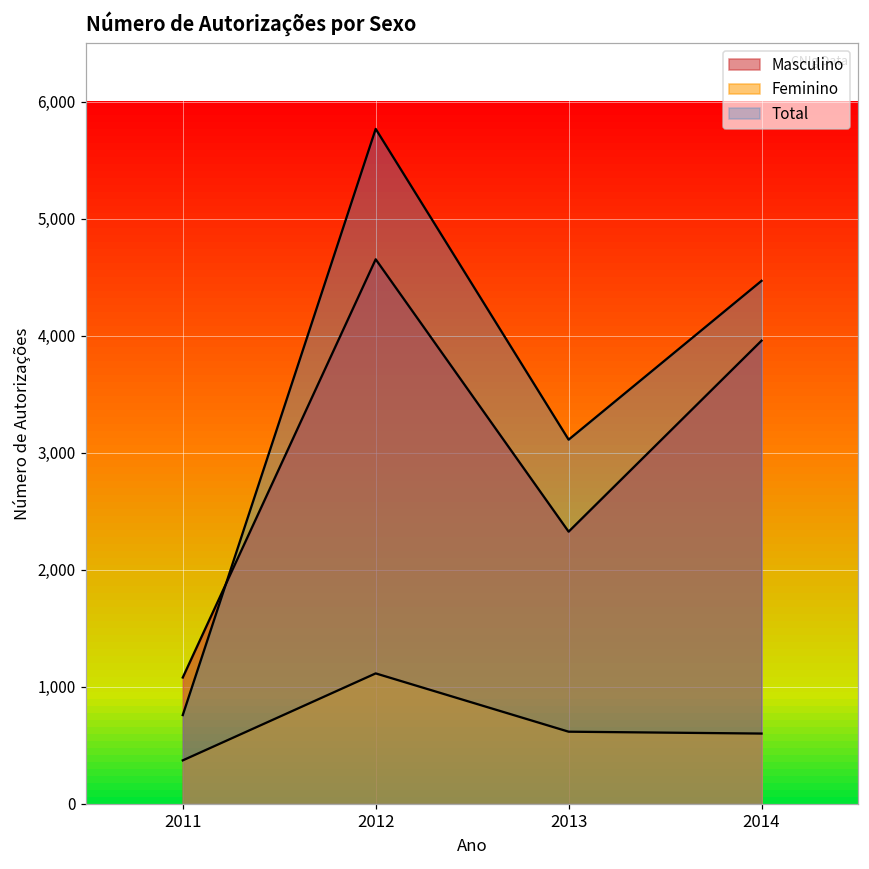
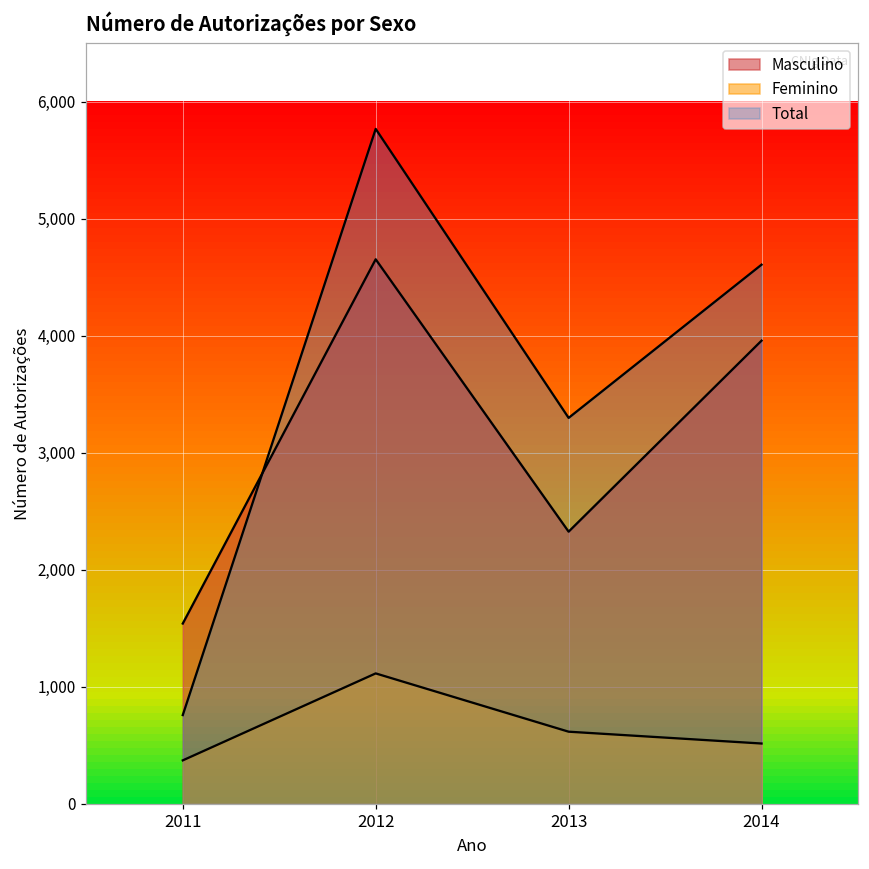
  {
    "Masculino": {
-     "2011": "1,080",
+     "2011": "1,540",
      "2012": "4,650",
      "2013": "2,330",
      "2014": "3,960"
    },
    "Feminino": {
      "2011": "370",
      "2012": "1,110",
      "2013": "620",
-     "2014": "600"
+     "2014": "520"
    },
    "Total": {
      "2011": "760",
      "2012": "5,770",
-     "2013": "3,110",
-     "2014": "4,470"
+     "2013": "3,300",
+     "2014": "4,610"
    }
  }
